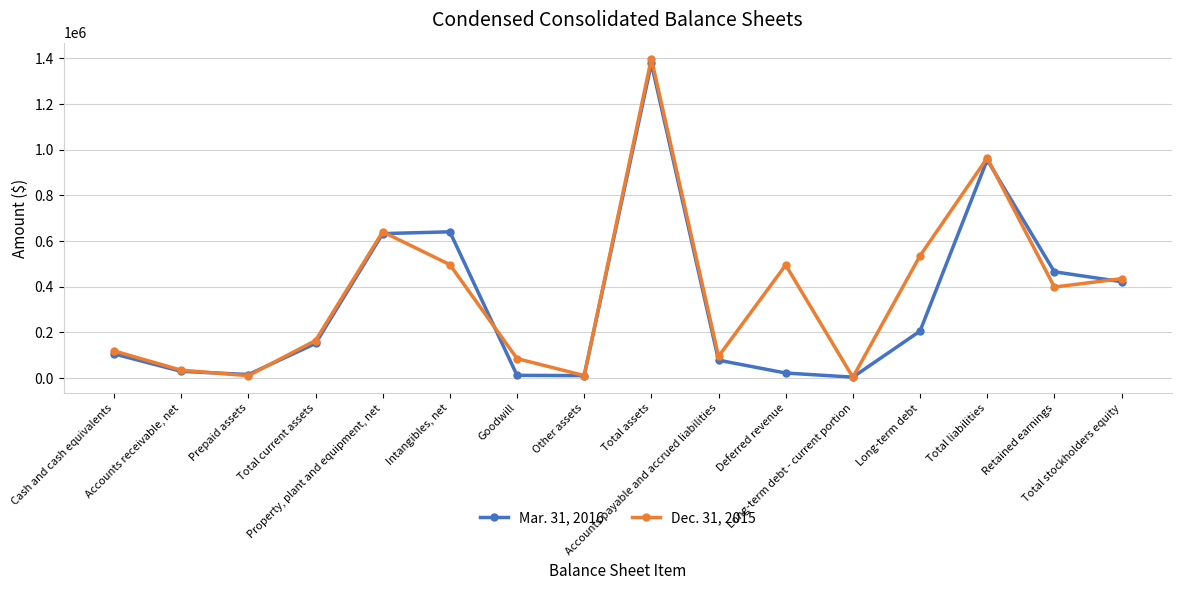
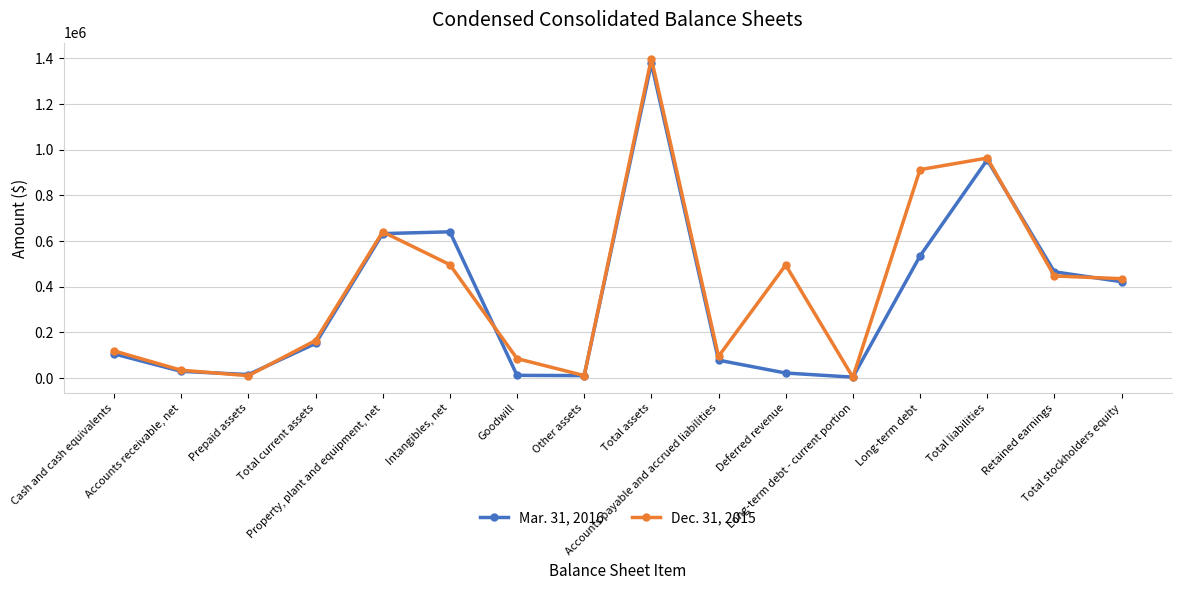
  {
    "Mar. 31, 2016": {
      "Cash and cash equivalents": 110000,
      "Total current assets": 150000,
      "Intangibles, net": 640000,
      "Goodwill": 10000,
      "Total assets": 1380000,
      "Accounts payable and accrued liabilities": 80000,
      "Deferred revenue": 20000,
-     "Long-term debt": 210000,
+     "Long-term debt": 530000,
      "Retained earnings": 470000,
      "Total stockholders equity": 420000
    },
    "Dec. 31, 2015": {
      "Cash and cash equivalents": 120000,
      "Total current assets": 160000,
      "Intangibles, net": 500000,
      "Goodwill": 90000,
      "Total assets": 1400000,
      "Accounts payable and accrued liabilities": 100000,
      "Deferred revenue": 500000,
-     "Long-term debt": 540000,
-     "Retained earnings": 400000,
+     "Long-term debt": 910000,
+     "Retained earnings": 450000,
      "Total stockholders equity": 440000
    }
  }
